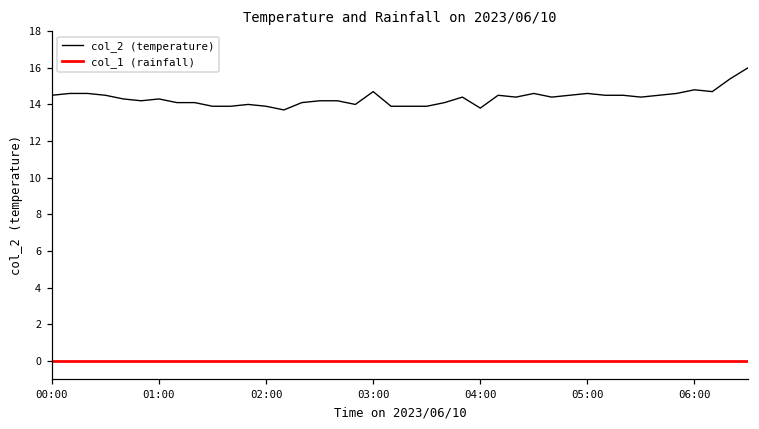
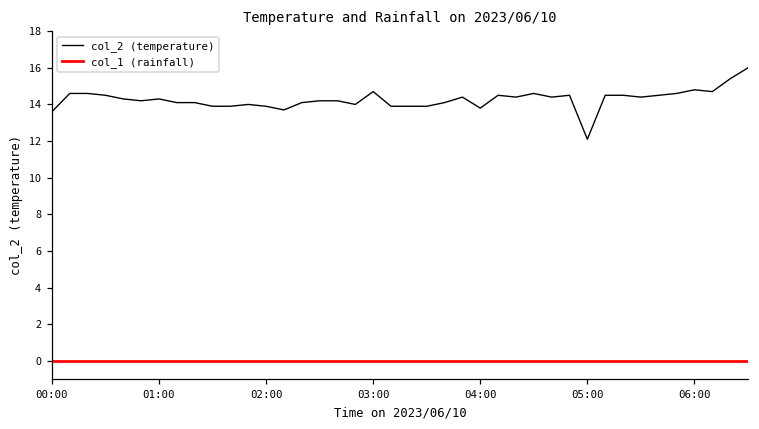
  {
    "col_2 (temperature)": {
-     "00:00": 14.5,
+     "00:00": 13.6,
      "01:00": 14.3,
      "02:00": 13.9,
      "03:00": 14.7,
      "04:00": 13.8,
-     "05:00": 14.6,
+     "05:00": 12.1,
      "06:00": 14.8
    },
    "col_1 (rainfall)": {
      "00:00": 0.0,
      "01:00": 0.0,
      "02:00": 0.0,
      "03:00": 0.0,
      "04:00": 0.0,
      "05:00": 0.0,
      "06:00": 0.0
    }
  }
